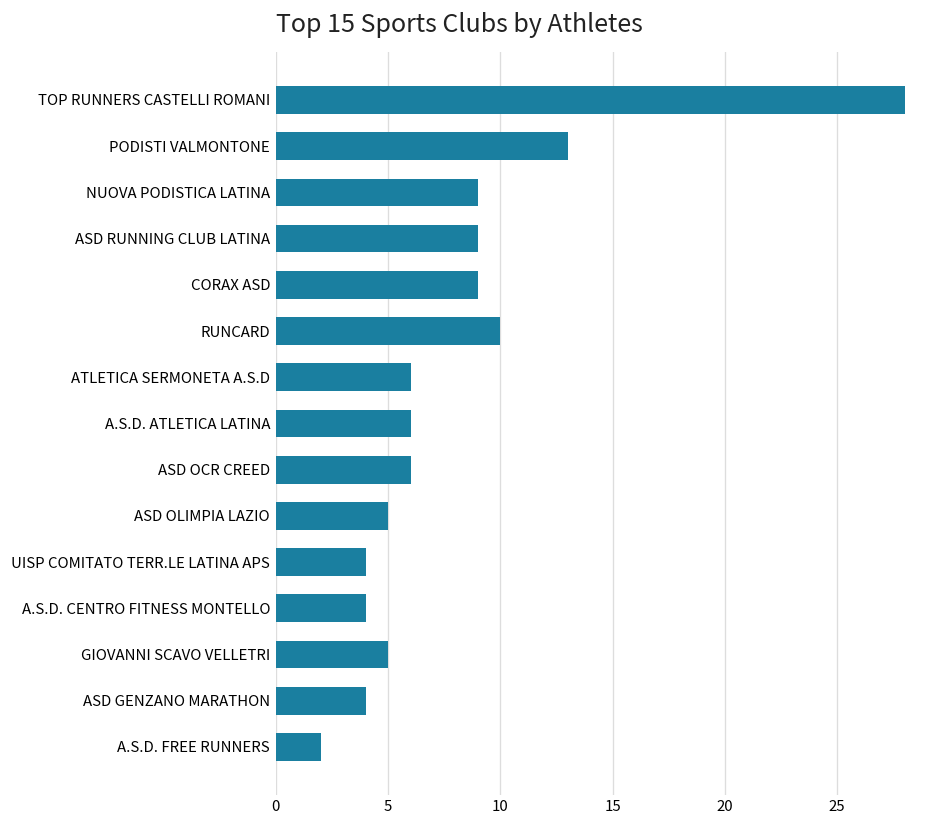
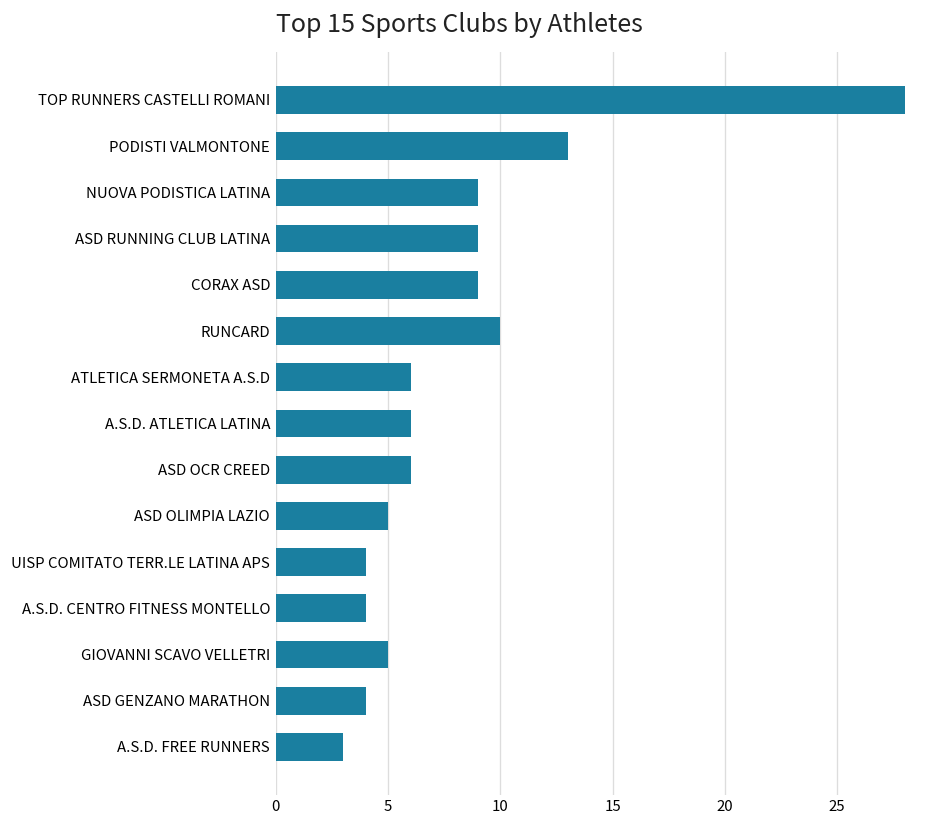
  {
    "TOP RUNNERS CASTELLI ROMANI": 28,
    "PODISTI VALMONTONE": 13,
    "NUOVA PODISTICA LATINA": 9,
    "ASD RUNNING CLUB LATINA": 9,
    "CORAX ASD": 9,
    "RUNCARD": 10,
    "ATLETICA SERMONETA A.S.D": 6,
    "A.S.D. ATLETICA LATINA": 6,
    "ASD OCR CREED": 6,
    "ASD OLIMPIA LAZIO": 5,
    "UISP COMITATO TERR.LE LATINA APS": 4,
    "A.S.D. CENTRO FITNESS MONTELLO": 4,
    "GIOVANNI SCAVO VELLETRI": 5,
    "ASD GENZANO MARATHON": 4,
-   "A.S.D. FREE RUNNERS": 2
+   "A.S.D. FREE RUNNERS": 3
  }
